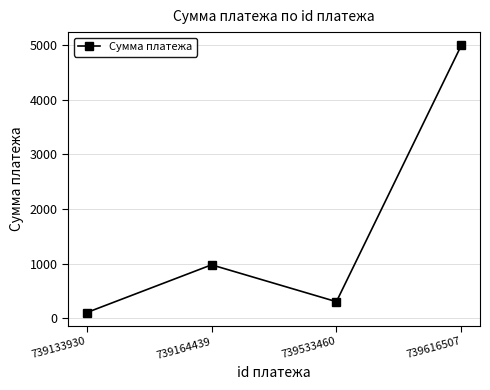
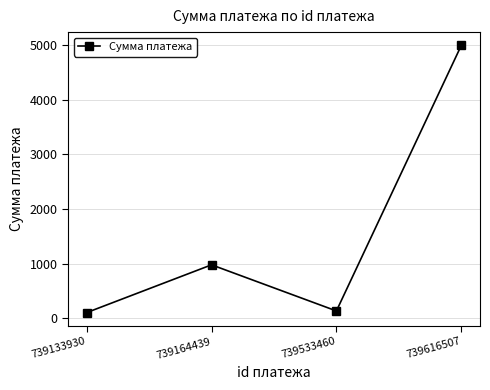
  {
    "739133930": 100,
    "739164439": 1000,
-   "739533460": 300,
+   "739533460": 100,
    "739616507": 5000
  }
